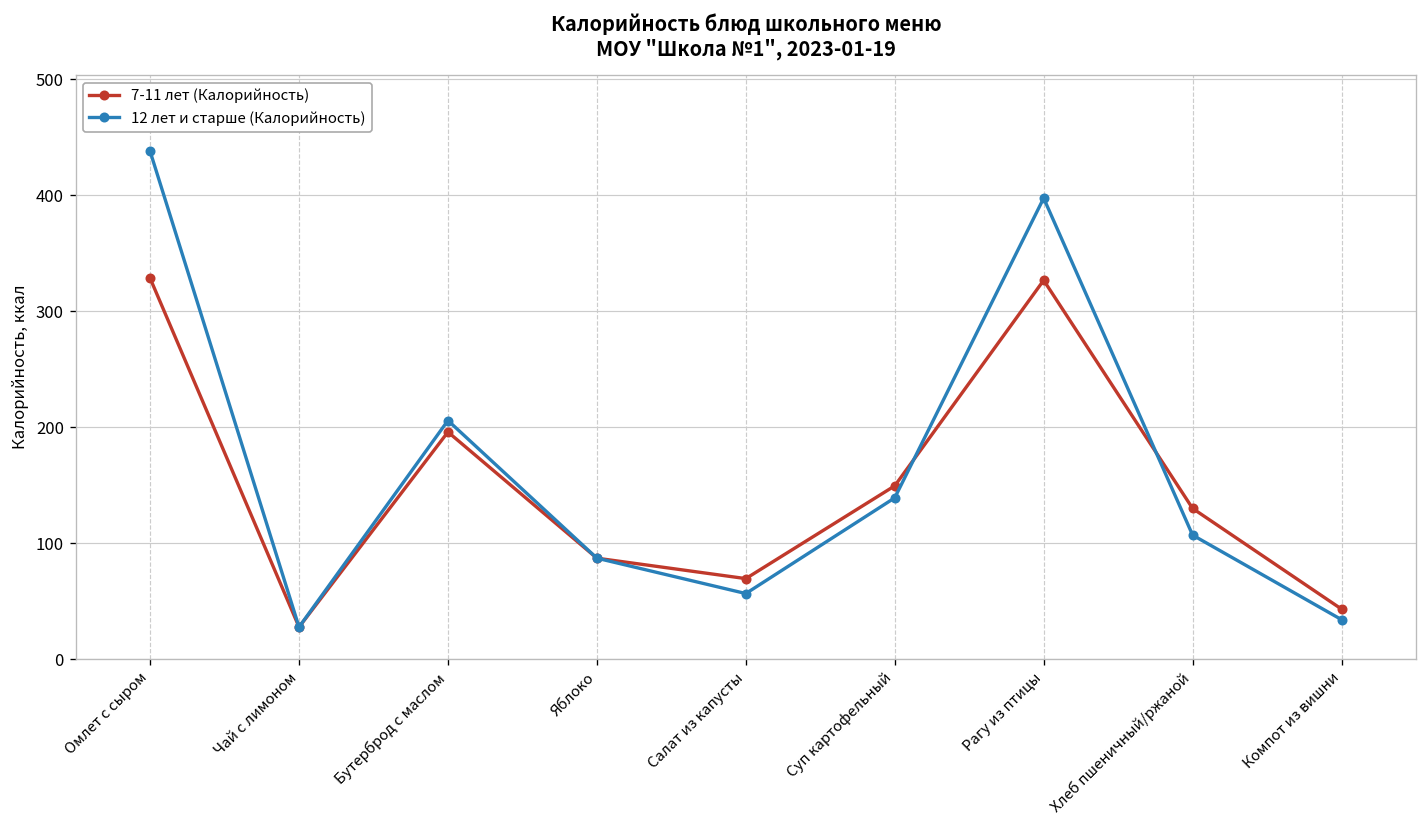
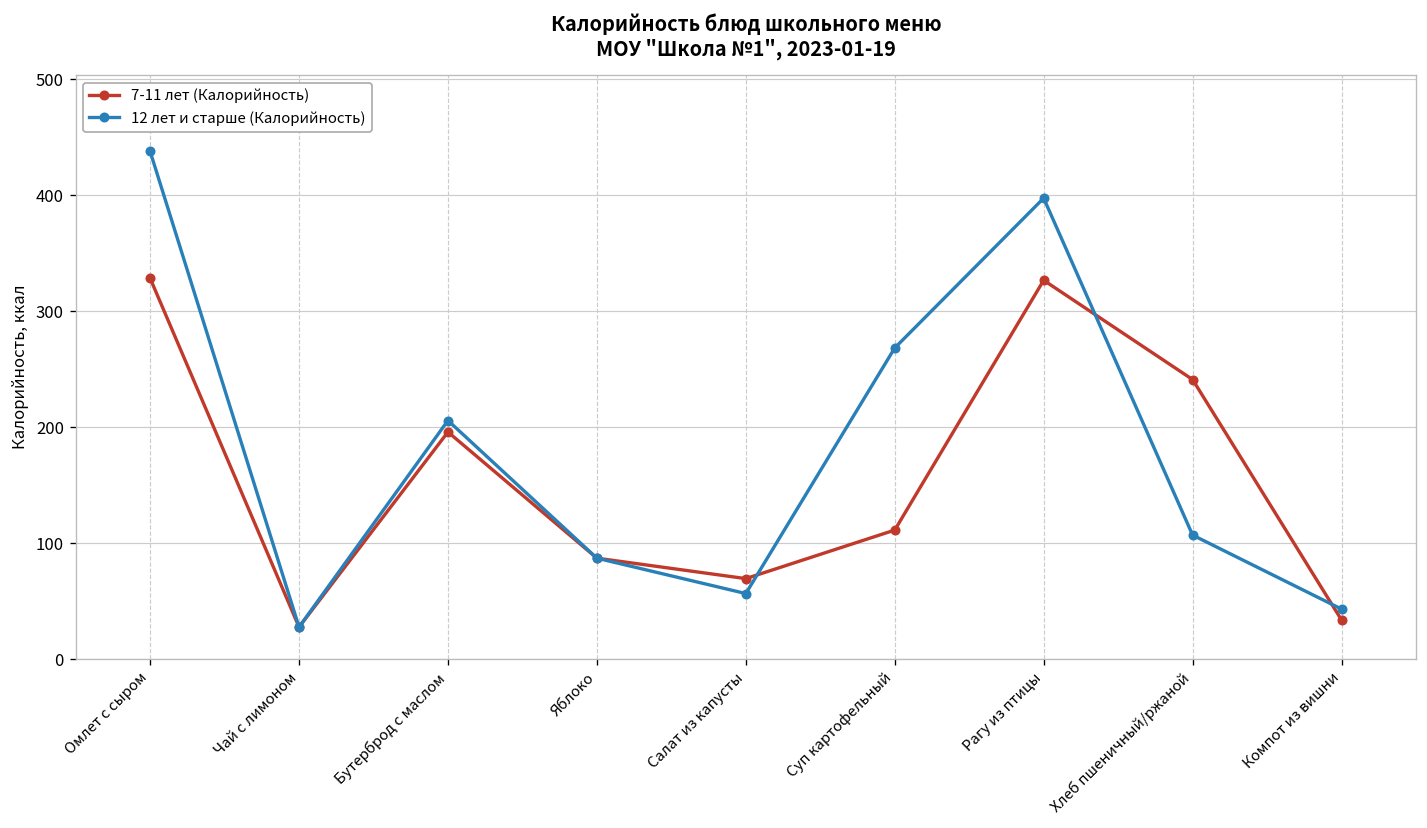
  {
    "7-11 лет (Калорийность)": {
      "Омлет с сыром": 330,
      "Бутерброд с маслом": 200,
      "Салат из капусты": 70,
-     "Суп картофельный": 150,
+     "Суп картофельный": 110,
      "Рагу из птицы": 330,
-     "Хлеб пшеничный/ржаной": 130,
-     "Компот из вишни": 40
+     "Хлеб пшеничный/ржаной": 240,
+     "Компот из вишни": 30
    },
    "12 лет и старше (Калорийность)": {
      "Омлет с сыром": 440,
      "Бутерброд с маслом": 210,
      "Салат из капусты": 60,
-     "Суп картофельный": 140,
+     "Суп картофельный": 270,
      "Рагу из птицы": 400,
      "Хлеб пшеничный/ржаной": 110,
-     "Компот из вишни": 30
+     "Компот из вишни": 40
    }
  }
